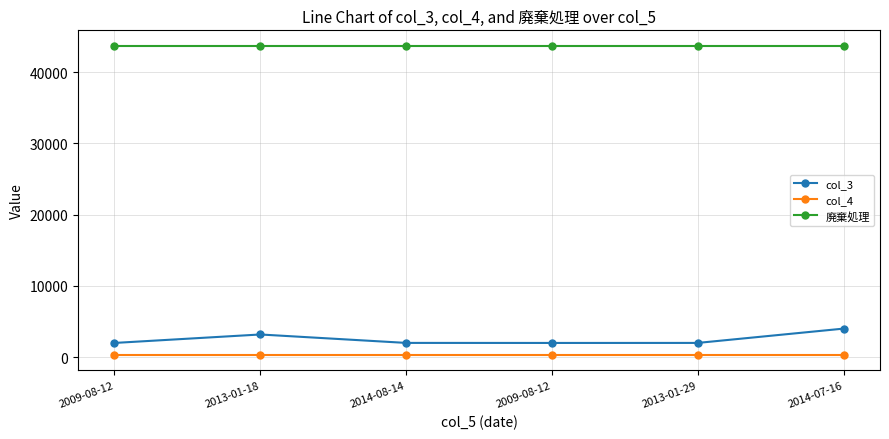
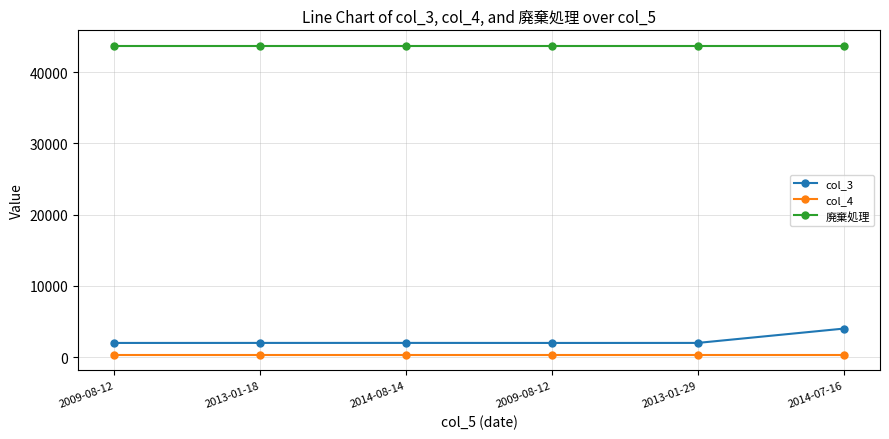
  {
    "col_3": {
-     "2013-01-18": 3000,
+     "2013-01-18": 2000,
      "2014-08-14": 2000,
      "2013-01-29": 2000,
      "2014-07-16": 4000
    },
    "col_4": {
      "2013-01-18": 0,
      "2014-08-14": 0,
      "2013-01-29": 0,
      "2014-07-16": 0
    },
    "廃棄処理": {
      "2013-01-18": 44000,
      "2014-08-14": 44000,
      "2013-01-29": 44000,
      "2014-07-16": 44000
    }
  }
